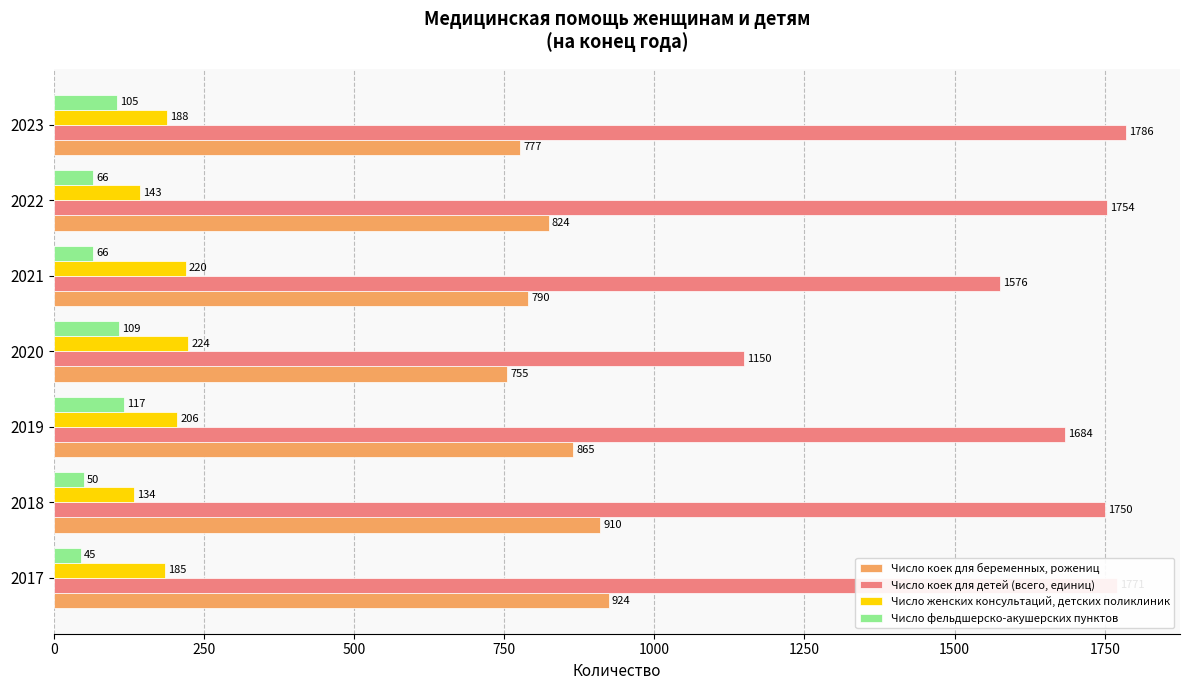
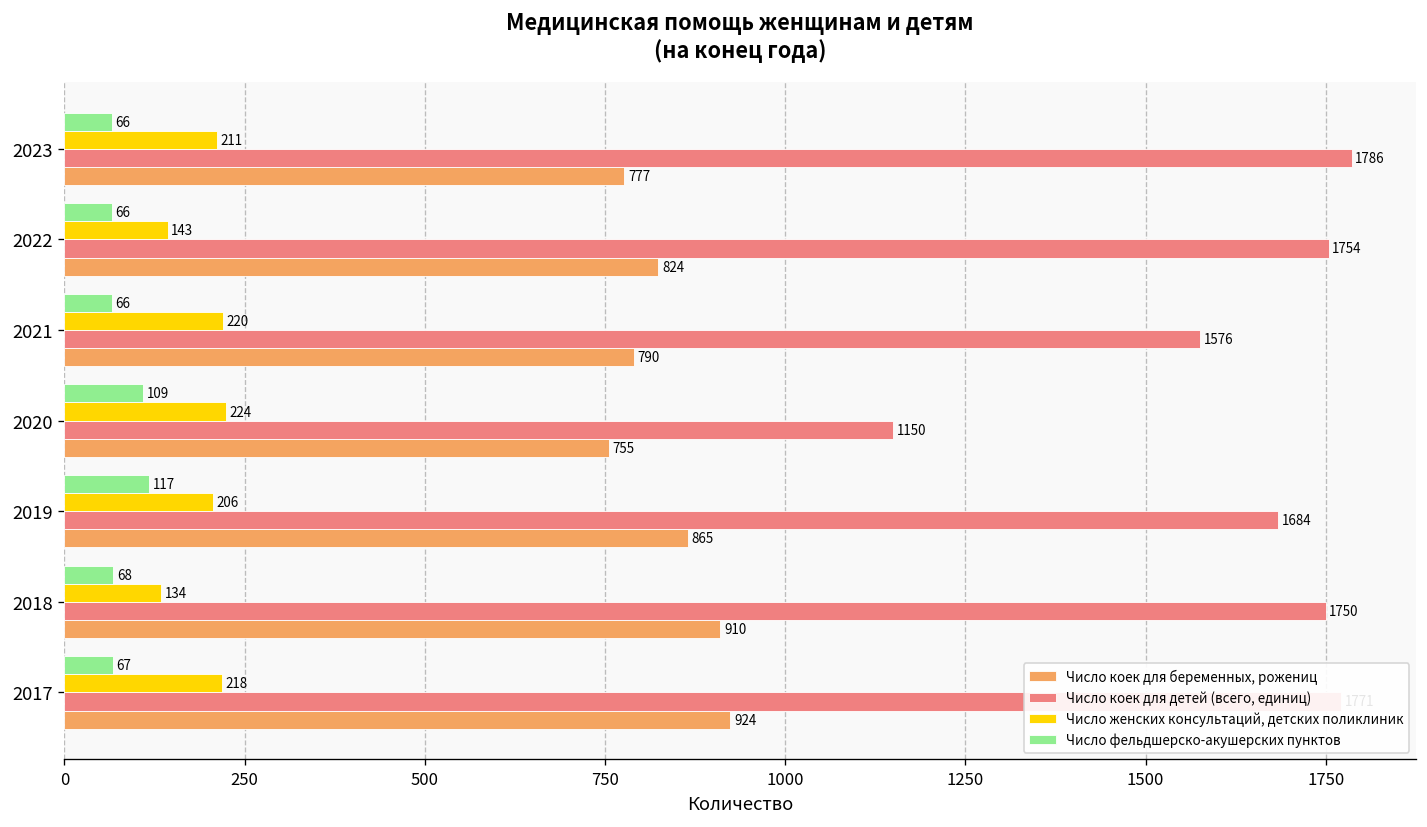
  {
    "Число женских консультаций, детских поликлиник": {
-     "2023": 188,
+     "2023": 211,
      "2022": 143,
      "2021": 220,
      "2020": 224,
      "2019": 206,
      "2018": 134,
-     "2017": 185
+     "2017": 218
    },
    "Число фельдшерско-акушерских пунктов": {
-     "2023": 105,
+     "2023": 66,
      "2022": 66,
      "2021": 66,
      "2020": 109,
      "2019": 117,
-     "2018": 50,
-     "2017": 45
+     "2018": 68,
+     "2017": 67
    }
  }
